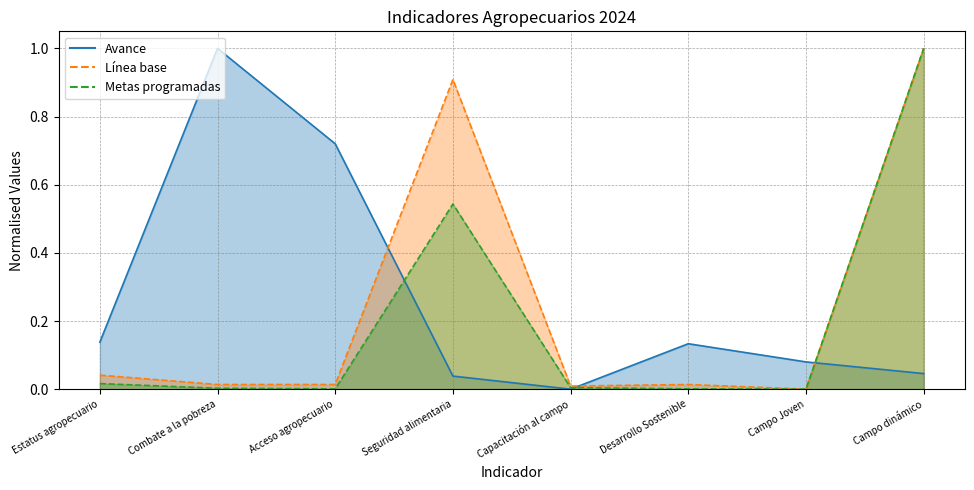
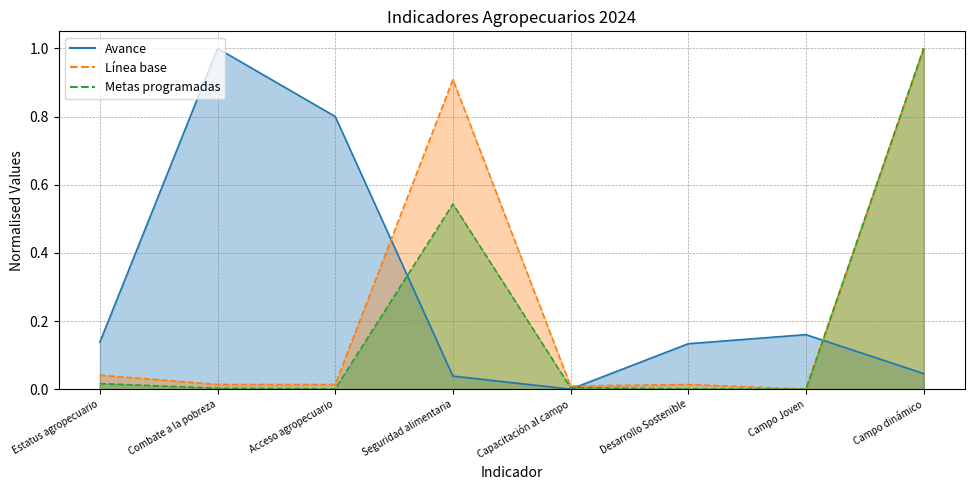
  {
    "Avance": {
      "Estatus agropecuario": 0.14,
-     "Acceso agropecuario": 0.72,
+     "Acceso agropecuario": 0.80,
      "Seguridad alimentaria": 0.04,
      "Desarrollo Sostenible": 0.13,
-     "Campo Joven": 0.08,
+     "Campo Joven": 0.16,
      "Campo dinámico": 0.05
    },
    "Línea base": {
      "Estatus agropecuario": 0.04,
      "Combate a la pobreza": 0.01,
      "Acceso agropecuario": 0.01,
      "Seguridad alimentaria": 0.91,
      "Desarrollo Sostenible": 0.01
    },
    "Metas programadas": {
      "Estatus agropecuario": 0.02,
      "Combate a la pobreza": 0.00,
      "Acceso agropecuario": 0.00,
      "Seguridad alimentaria": 0.54,
      "Desarrollo Sostenible": 0.00
    }
  }
